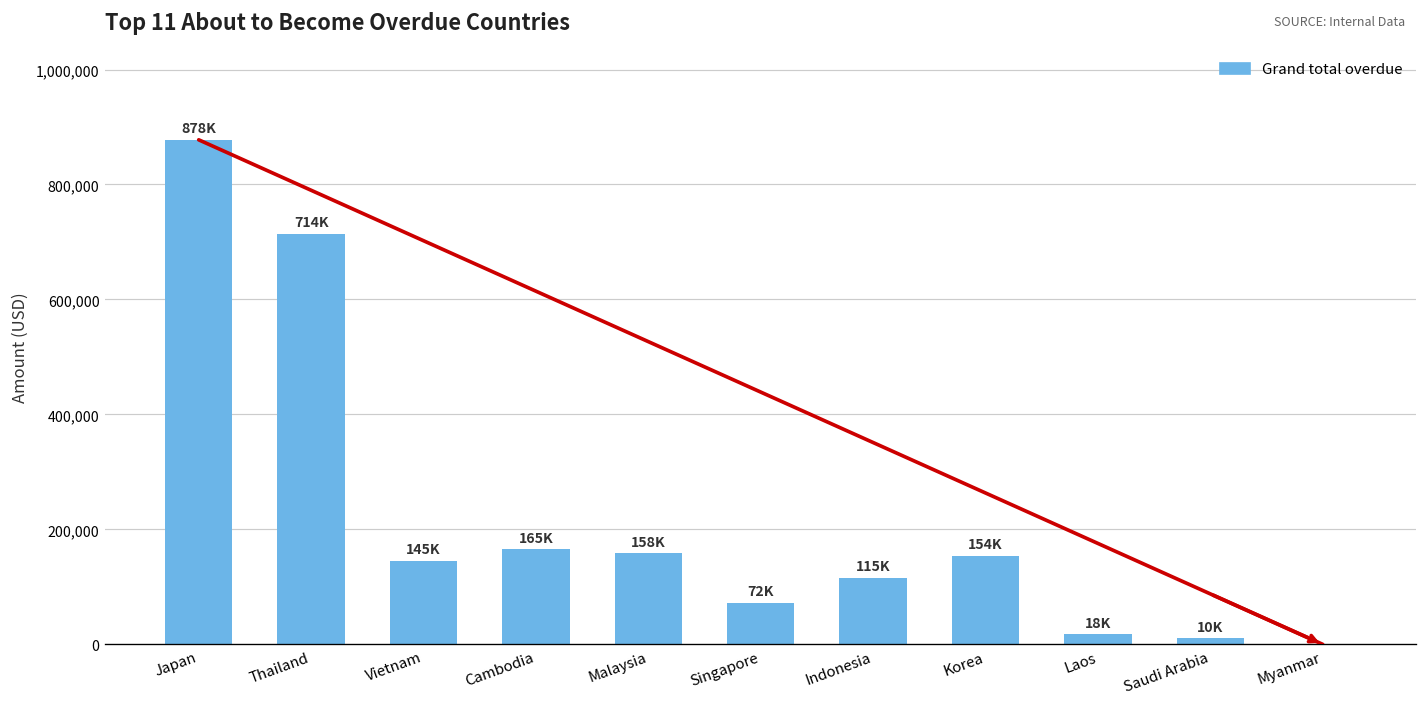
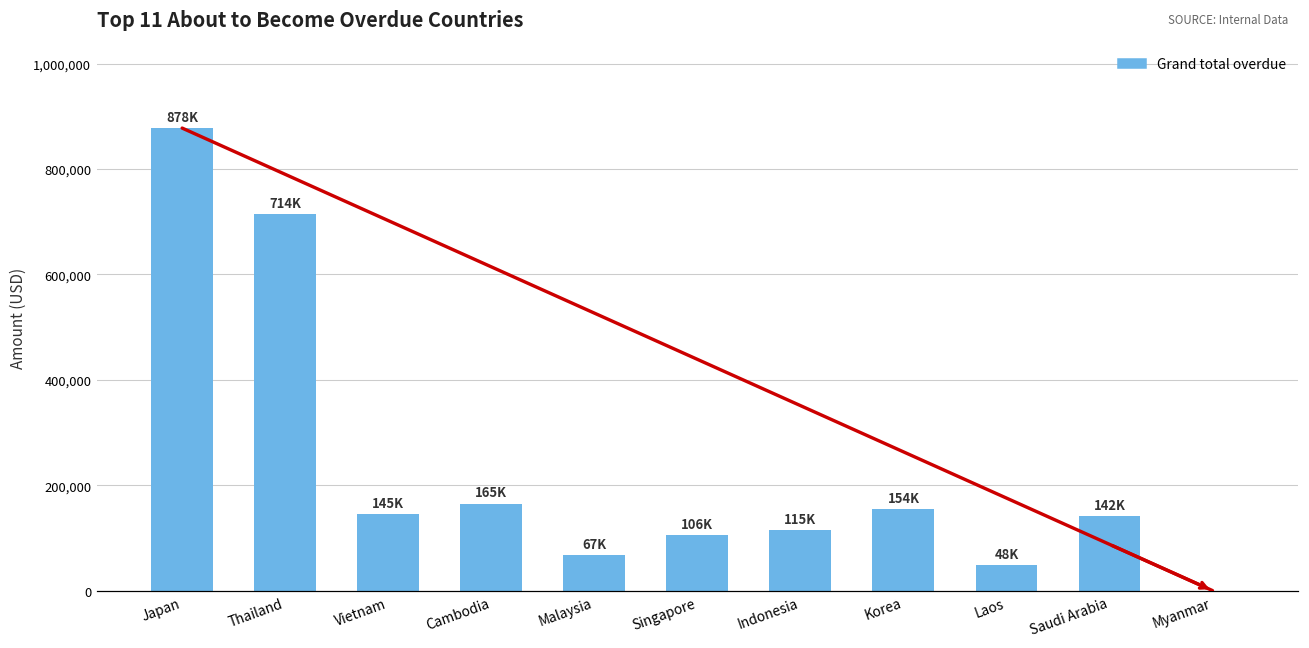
  {
    "Grand total overdue": {
      "Japan": "878K",
      "Thailand": "714K",
      "Vietnam": "145K",
      "Cambodia": "165K",
-     "Malaysia": "158K",
-     "Singapore": "72K",
+     "Malaysia": "67K",
+     "Singapore": "106K",
      "Indonesia": "115K",
      "Korea": "154K",
-     "Laos": "18K",
-     "Saudi Arabia": "10K"
+     "Laos": "48K",
+     "Saudi Arabia": "142K"
    }
  }
